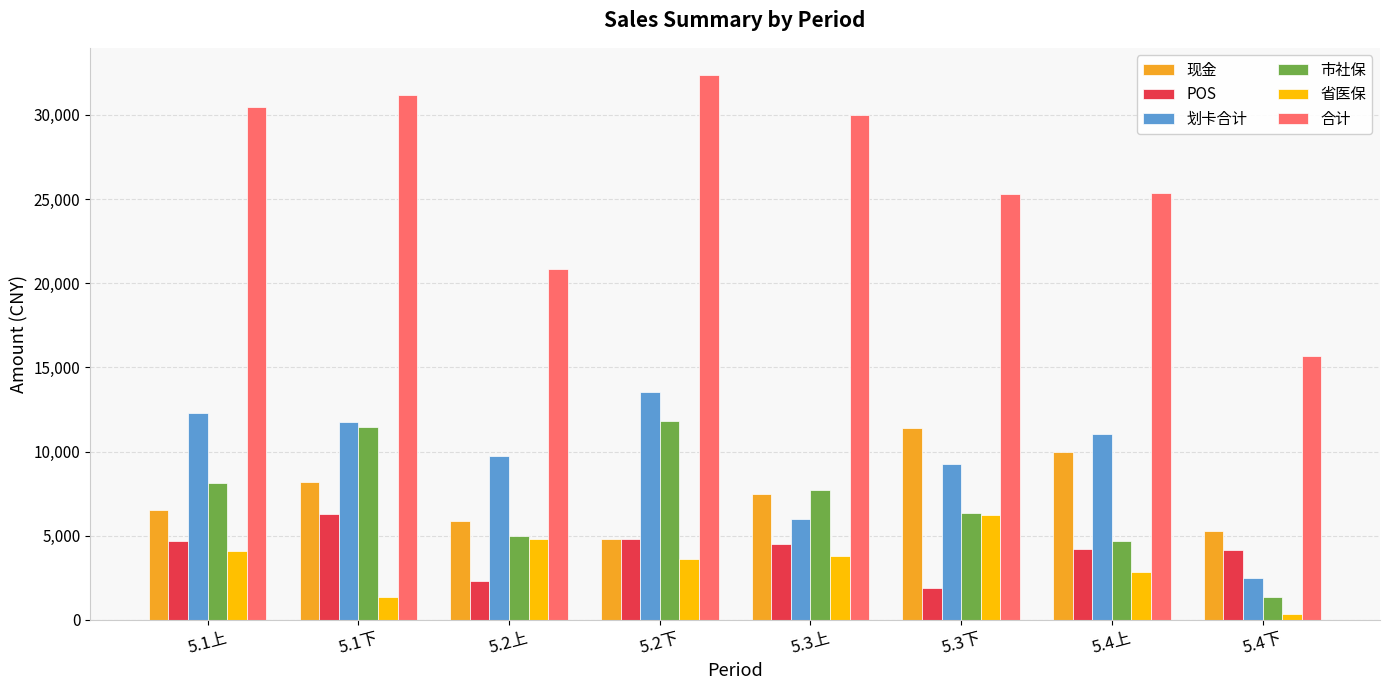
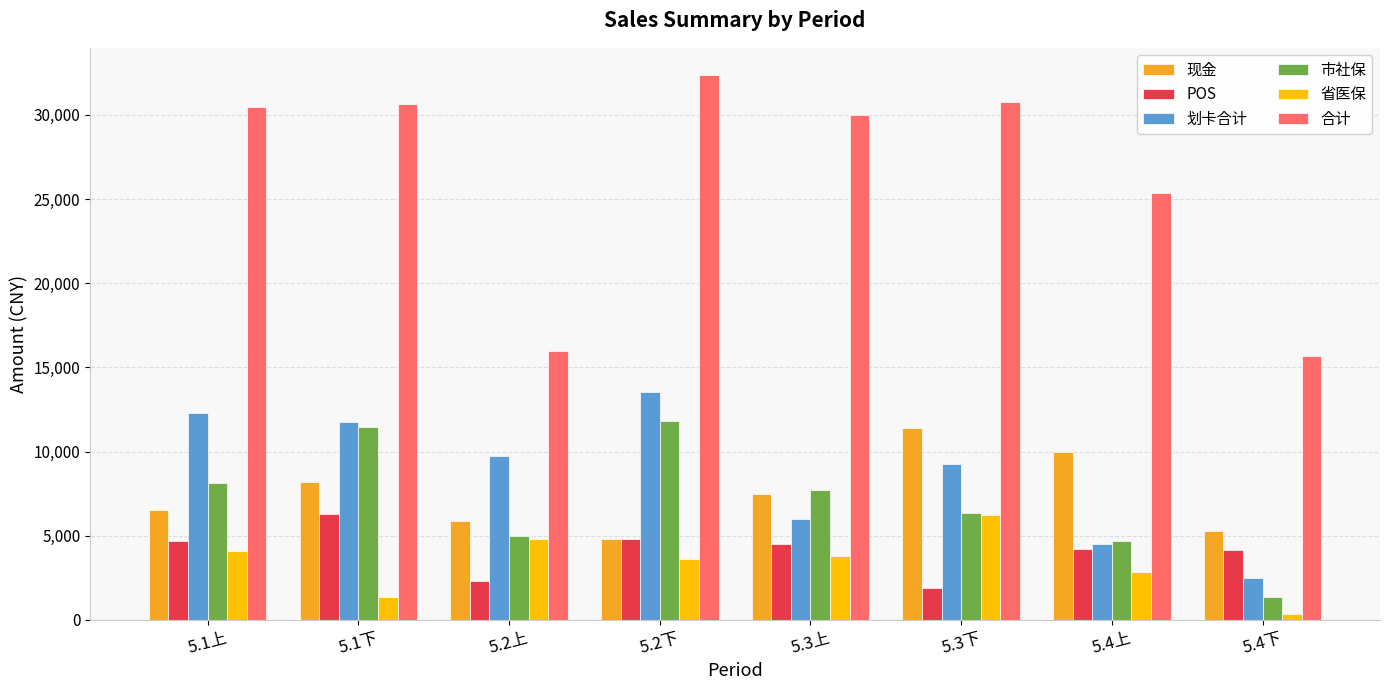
  {
    "POS": {
      "5.1上": "4,700",
      "5.1下": "6,300",
      "5.2上": "2,300",
      "5.2下": "4,800",
      "5.3上": "4,500",
      "5.3下": "1,900",
      "5.4上": "4,200",
      "5.4下": "4,100"
    },
    "划卡合计": {
      "5.1上": "12,300",
      "5.1下": "11,800",
      "5.2上": "9,700",
      "5.2下": "13,500",
      "5.3上": "6,000",
      "5.3下": "9,200",
-     "5.4上": "11,000",
+     "5.4上": "4,500",
      "5.4下": "2,500"
    },
    "市社保": {
      "5.1上": "8,200",
      "5.1下": "11,500",
      "5.2上": "5,000",
      "5.2下": "11,800",
      "5.3上": "7,700",
      "5.3下": "6,400",
      "5.4上": "4,700",
      "5.4下": "1,300"
    },
    "合计": {
      "5.1上": "30,400",
-     "5.1下": "31,200",
-     "5.2上": "20,900",
+     "5.1下": "30,700",
+     "5.2上": "16,000",
      "5.2下": "32,400",
      "5.3上": "30,000",
-     "5.3下": "25,300",
+     "5.3下": "30,800",
      "5.4上": "25,400",
      "5.4下": "15,700"
    }
  }
